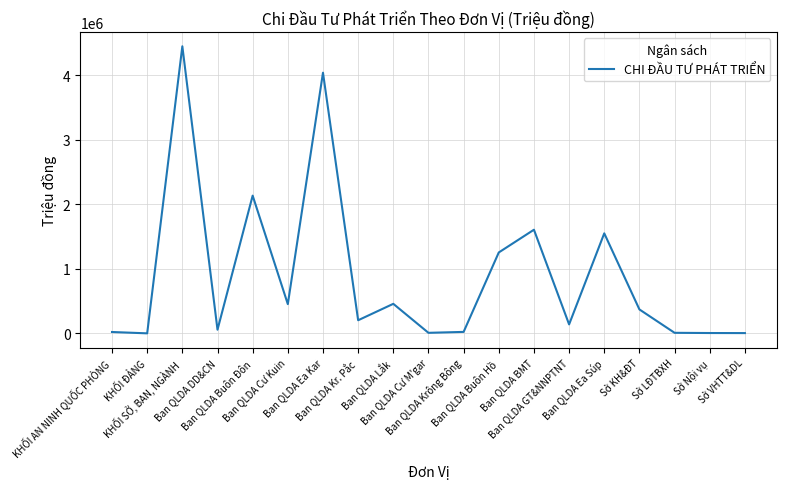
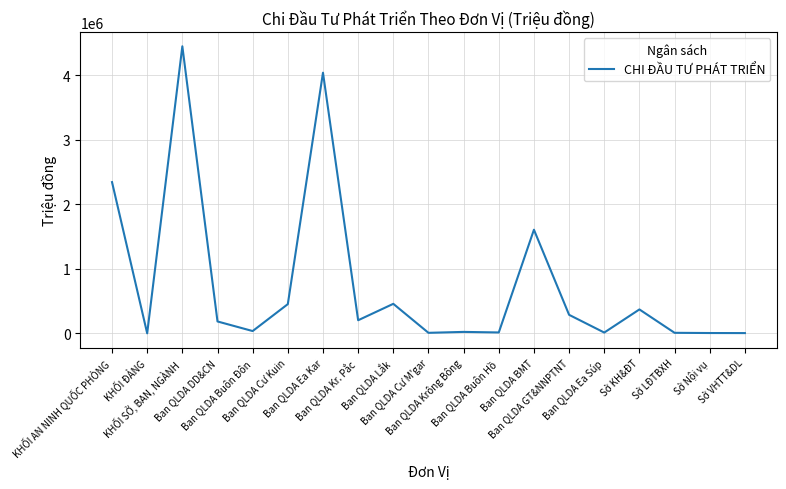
  {
-   "KHỐI AN NINH QUỐC PHÒNG": 0,
+   "KHỐI AN NINH QUỐC PHÒNG": 2300000,
    "KHỐI ĐẢNG": 0,
    "KHỐI SỞ, BAN, NGÀNH": 4500000,
-   "Ban QLDA DD&CN": 100000,
-   "Ban QLDA Buôn Đôn": 2100000,
+   "Ban QLDA DD&CN": 200000,
+   "Ban QLDA Buôn Đôn": 0,
    "Ban QLDA Cư Kuin": 500000,
    "Ban QLDA Ea Kar": 4000000,
    "Ban QLDA Kr. Pắc": 200000,
    "Ban QLDA Lắk": 500000,
    "Ban QLDA Cư M'gar": 0,
    "Ban QLDA Krông Bông": 0,
-   "Ban QLDA Buôn Hồ": 1300000,
+   "Ban QLDA Buôn Hồ": 0,
    "Ban QLDA BMT": 1600000,
-   "Ban QLDA GT&NNPTNT": 100000,
-   "Ban QLDA Ea Súp": 1600000,
+   "Ban QLDA GT&NNPTNT": 300000,
+   "Ban QLDA Ea Súp": 0,
    "Sở KH&ĐT": 400000,
    "Sở LĐTBXH": 0,
    "Sở Nội vụ": 0,
    "Sở VHTT&DL": 0
  }
